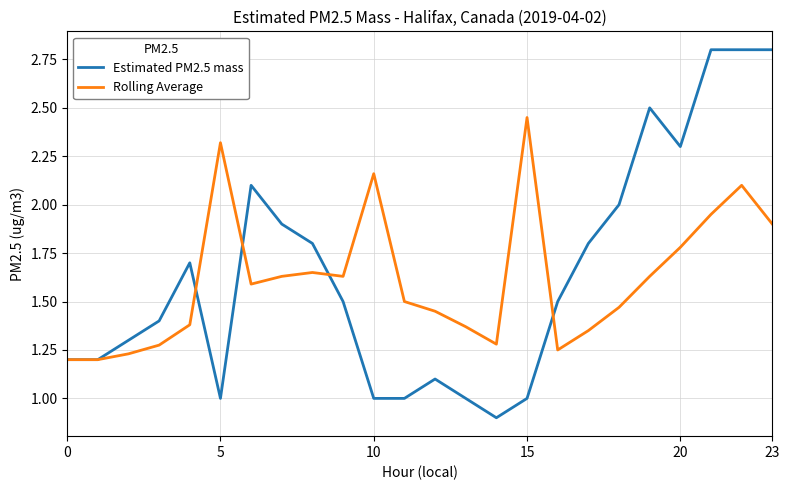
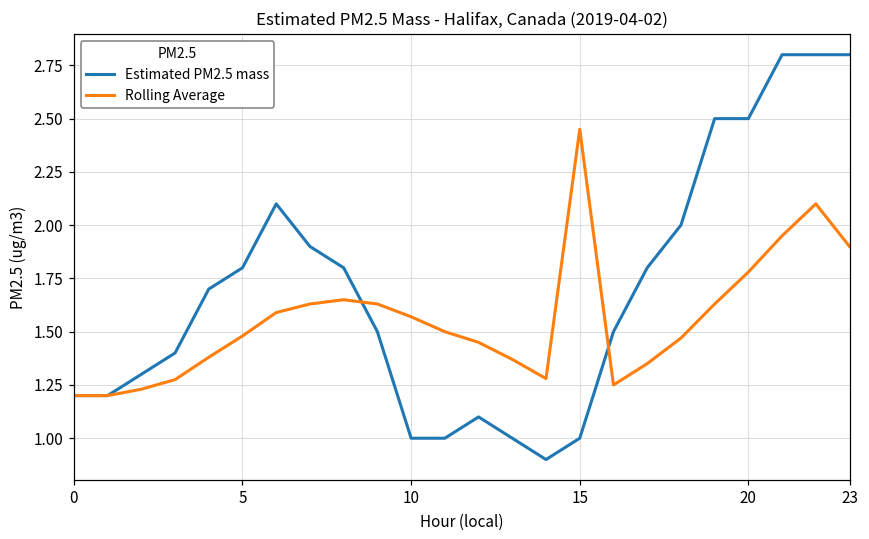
  {
    "Estimated PM2.5 mass": {
-     "5": 1.0,
+     "5": 1.8,
      "10": 1.0,
      "15": 1.0,
-     "20": 2.3,
+     "20": 2.5,
      "23": 2.8
    },
    "Rolling Average": {
-     "5": 2.32,
-     "10": 2.16,
+     "5": 1.48,
+     "10": 1.57,
      "15": 2.45,
      "20": 1.78,
      "23": 1.90
    }
  }
